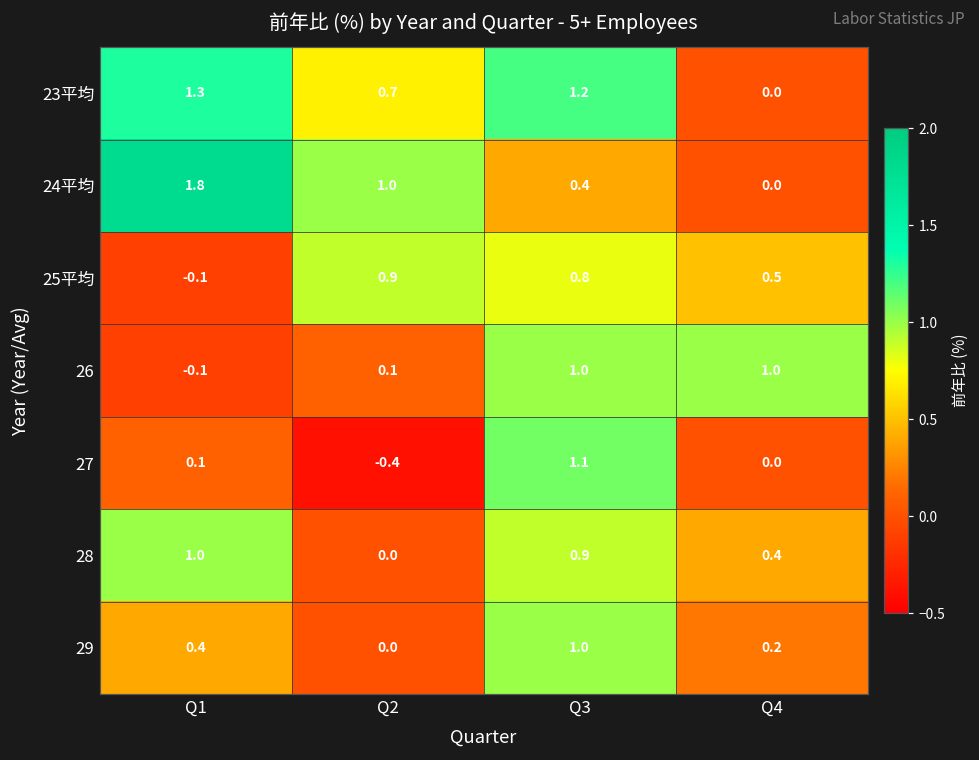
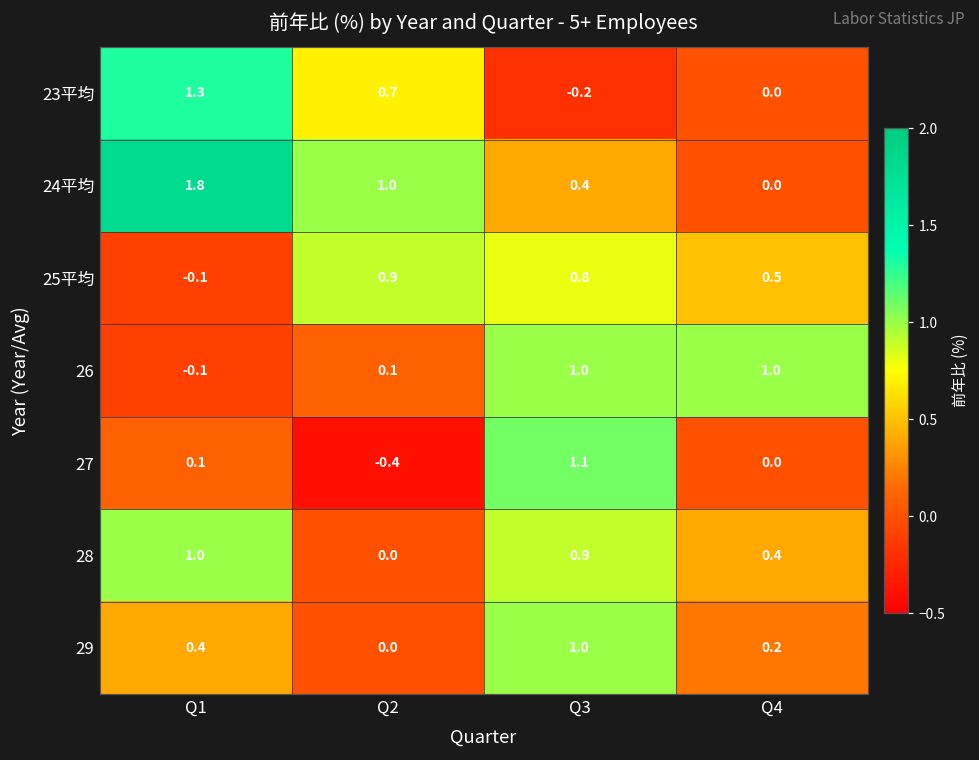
  {
    "23平均": {
      "Q1": 1.3,
      "Q2": 0.7,
-     "Q3": 1.2,
+     "Q3": -0.2,
      "Q4": 0.0
    },
    "24平均": {
      "Q1": 1.8,
      "Q2": 1.0,
      "Q3": 0.4,
      "Q4": 0.0
    },
    "25平均": {
      "Q1": -0.1,
      "Q2": 0.9,
      "Q3": 0.8,
      "Q4": 0.5
    },
    "26": {
      "Q1": -0.1,
      "Q2": 0.1,
      "Q3": 1.0,
      "Q4": 1.0
    },
    "27": {
      "Q1": 0.1,
      "Q2": -0.4,
      "Q3": 1.1,
      "Q4": 0.0
    },
    "28": {
      "Q1": 1.0,
      "Q2": 0.0,
      "Q3": 0.9,
      "Q4": 0.4
    },
    "29": {
      "Q1": 0.4,
      "Q2": 0.0,
      "Q3": 1.0,
      "Q4": 0.2
    }
  }
